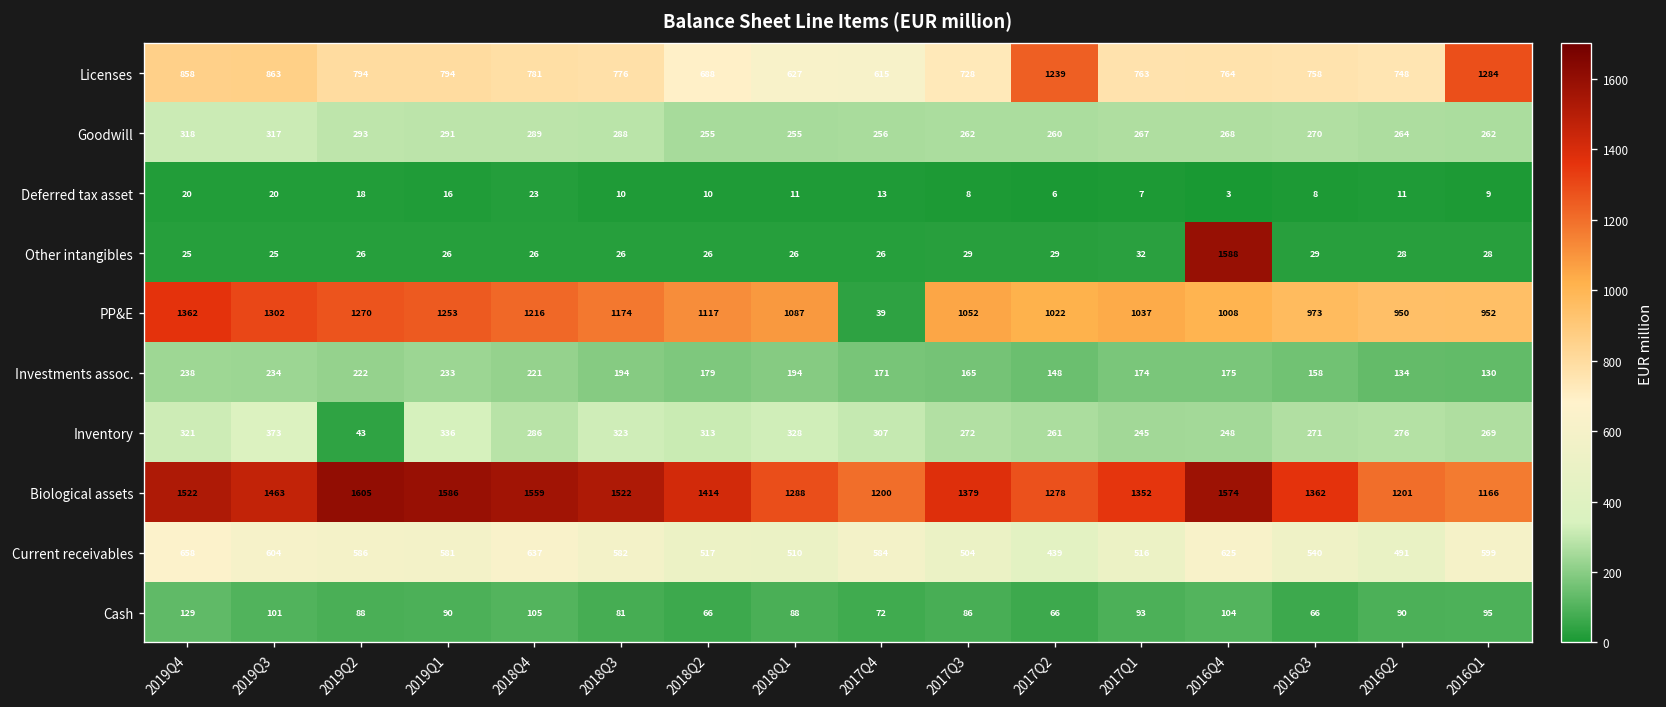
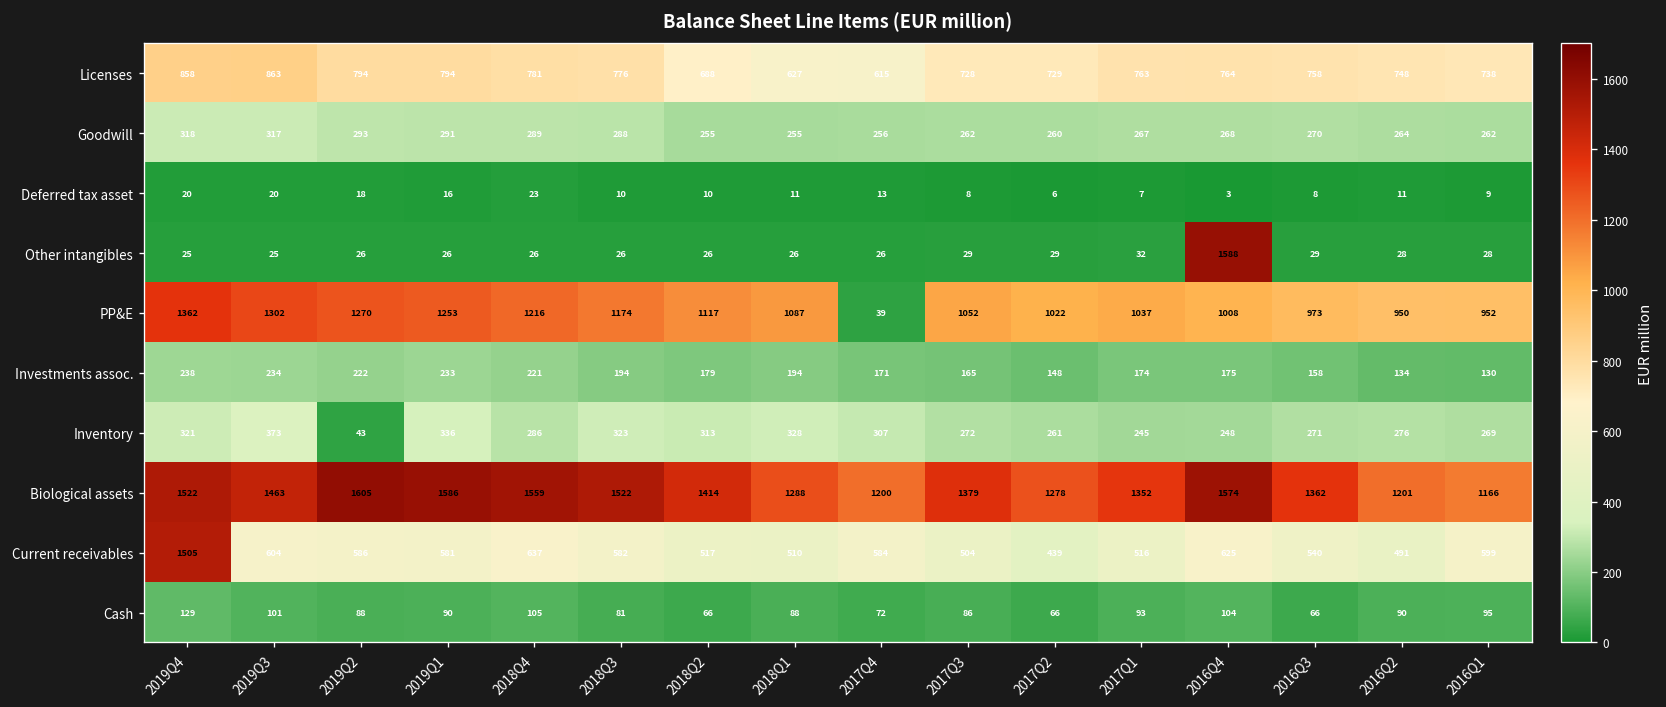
  {
    "Licenses": {
      "2019Q4": 858,
      "2019Q3": 863,
      "2019Q2": 794,
      "2019Q1": 794,
      "2018Q4": 781,
      "2018Q3": 776,
      "2018Q2": 688,
      "2018Q1": 627,
      "2017Q4": 615,
      "2017Q3": 728,
-     "2017Q2": 1239,
+     "2017Q2": 729,
      "2017Q1": 763,
      "2016Q4": 764,
      "2016Q3": 758,
      "2016Q2": 748,
-     "2016Q1": 1284
+     "2016Q1": 738
    },
    "Goodwill": {
      "2019Q4": 318,
      "2019Q3": 317,
      "2019Q2": 293,
      "2019Q1": 291,
      "2018Q4": 289,
      "2018Q3": 288,
      "2018Q2": 255,
      "2018Q1": 255,
      "2017Q4": 256,
      "2017Q3": 262,
      "2017Q2": 260,
      "2017Q1": 267,
      "2016Q4": 268,
      "2016Q3": 270,
      "2016Q2": 264,
      "2016Q1": 262
    },
    "Deferred tax asset": {
      "2019Q4": 20,
      "2019Q3": 20,
      "2019Q2": 18,
      "2019Q1": 16,
      "2018Q4": 23,
      "2018Q3": 10,
      "2018Q2": 10,
      "2018Q1": 11,
      "2017Q4": 13,
      "2017Q3": 8,
      "2017Q2": 6,
      "2017Q1": 7,
      "2016Q4": 3,
      "2016Q3": 8,
      "2016Q2": 11,
      "2016Q1": 9
    },
    "Other intangibles": {
      "2019Q4": 25,
      "2019Q3": 25,
      "2019Q2": 26,
      "2019Q1": 26,
      "2018Q4": 26,
      "2018Q3": 26,
      "2018Q2": 26,
      "2018Q1": 26,
      "2017Q4": 26,
      "2017Q3": 29,
      "2017Q2": 29,
      "2017Q1": 32,
      "2016Q4": 1588,
      "2016Q3": 29,
      "2016Q2": 28,
      "2016Q1": 28
    },
    "PP&E": {
      "2019Q4": 1362,
      "2019Q3": 1302,
      "2019Q2": 1270,
      "2019Q1": 1253,
      "2018Q4": 1216,
      "2018Q3": 1174,
      "2018Q2": 1117,
      "2018Q1": 1087,
      "2017Q4": 39,
      "2017Q3": 1052,
      "2017Q2": 1022,
      "2017Q1": 1037,
      "2016Q4": 1008,
      "2016Q3": 973,
      "2016Q2": 950,
      "2016Q1": 952
    },
    "Investments assoc.": {
      "2019Q4": 238,
      "2019Q3": 234,
      "2019Q2": 222,
      "2019Q1": 233,
      "2018Q4": 221,
      "2018Q3": 194,
      "2018Q2": 179,
      "2018Q1": 194,
      "2017Q4": 171,
      "2017Q3": 165,
      "2017Q2": 148,
      "2017Q1": 174,
      "2016Q4": 175,
      "2016Q3": 158,
      "2016Q2": 134,
      "2016Q1": 130
    },
    "Inventory": {
      "2019Q4": 321,
      "2019Q3": 373,
      "2019Q2": 43,
      "2019Q1": 336,
      "2018Q4": 286,
      "2018Q3": 323,
      "2018Q2": 313,
      "2018Q1": 328,
      "2017Q4": 307,
      "2017Q3": 272,
      "2017Q2": 261,
      "2017Q1": 245,
      "2016Q4": 248,
      "2016Q3": 271,
      "2016Q2": 276,
      "2016Q1": 269
    },
    "Biological assets": {
      "2019Q4": 1522,
      "2019Q3": 1463,
      "2019Q2": 1605,
      "2019Q1": 1586,
      "2018Q4": 1559,
      "2018Q3": 1522,
      "2018Q2": 1414,
      "2018Q1": 1288,
      "2017Q4": 1200,
      "2017Q3": 1379,
      "2017Q2": 1278,
      "2017Q1": 1352,
      "2016Q4": 1574,
      "2016Q3": 1362,
      "2016Q2": 1201,
      "2016Q1": 1166
    },
    "Current receivables": {
-     "2019Q4": 658,
+     "2019Q4": 1505,
      "2019Q3": 604,
      "2019Q2": 586,
      "2019Q1": 581,
      "2018Q4": 637,
      "2018Q3": 582,
      "2018Q2": 517,
      "2018Q1": 510,
      "2017Q4": 584,
      "2017Q3": 504,
      "2017Q2": 439,
      "2017Q1": 516,
      "2016Q4": 625,
      "2016Q3": 540,
      "2016Q2": 491,
      "2016Q1": 599
    },
    "Cash": {
      "2019Q4": 129,
      "2019Q3": 101,
      "2019Q2": 88,
      "2019Q1": 90,
      "2018Q4": 105,
      "2018Q3": 81,
      "2018Q2": 66,
      "2018Q1": 88,
      "2017Q4": 72,
      "2017Q3": 86,
      "2017Q2": 66,
      "2017Q1": 93,
      "2016Q4": 104,
      "2016Q3": 66,
      "2016Q2": 90,
      "2016Q1": 95
    }
  }
